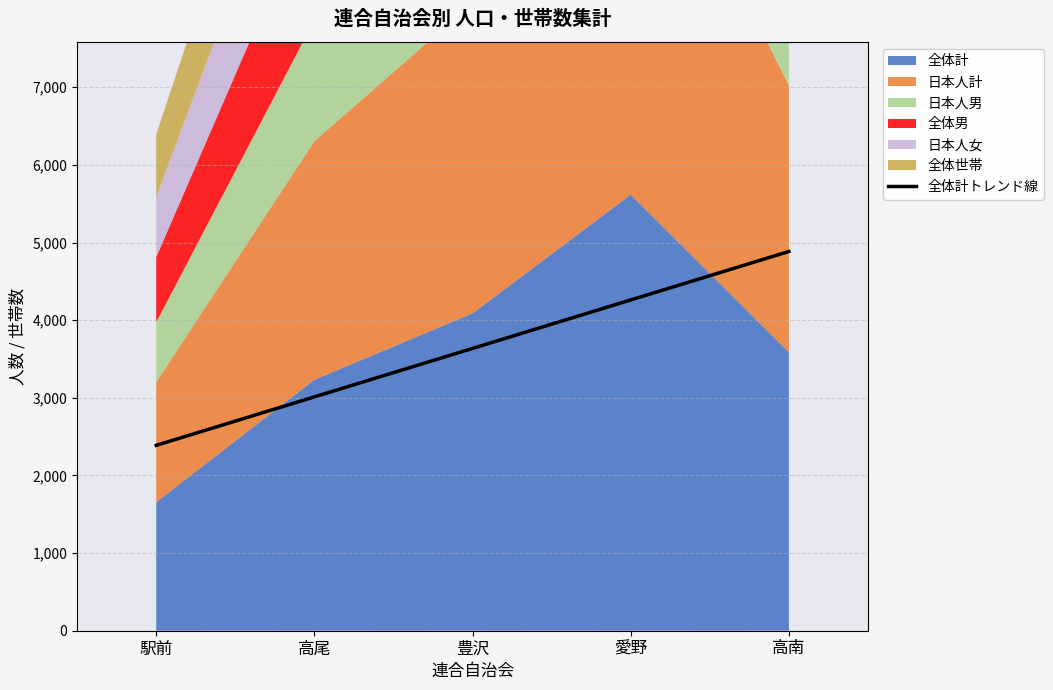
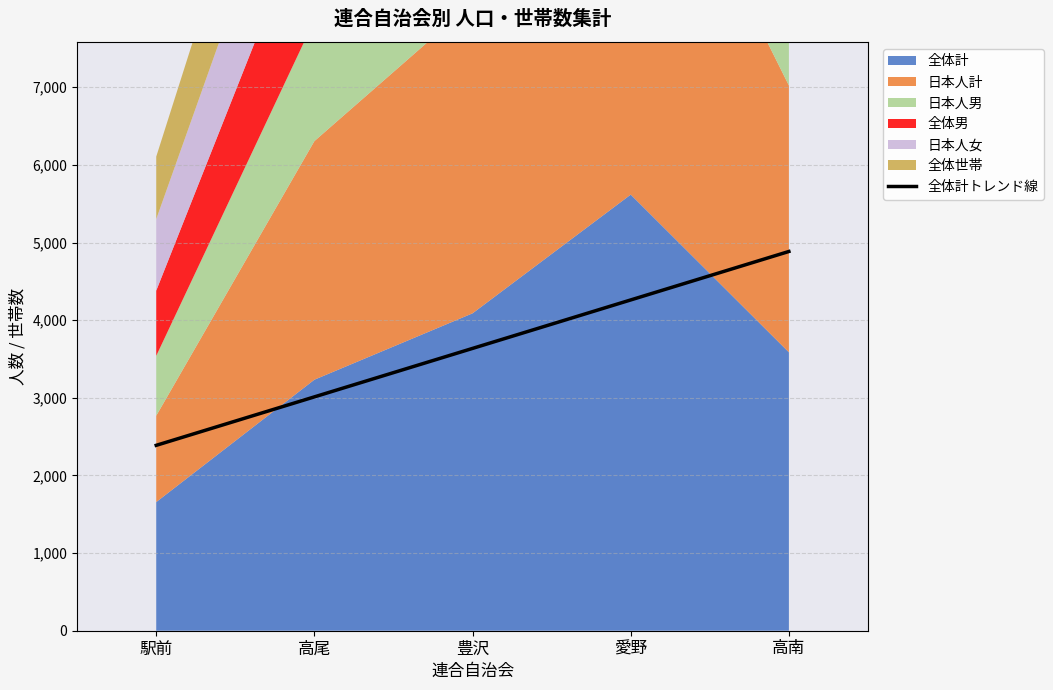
  {
    "全体計トレンド線": {
      "駅前": "2,400",
      "高尾": "3,000",
      "豊沢": "3,600",
      "愛野": "4,300",
      "高南": "4,900"
    },
    "全体計": {
      "駅前": "1,700",
      "高尾": "3,200",
      "豊沢": "4,100",
      "愛野": "5,600",
      "高南": "3,600"
    },
    "日本人計": {
-     "駅前": "1,500",
+     "駅前": "1,100",
      "高尾": "3,100",
      "高南": "3,400"
    },
    "日本人男": {
      "駅前": "800"
    },
    "全体男": {
      "駅前": "800"
    },
    "日本人女": {
-     "駅前": "800"
+     "駅前": "900"
    },
    "全体世帯": {
      "駅前": "800"
    }
  }
